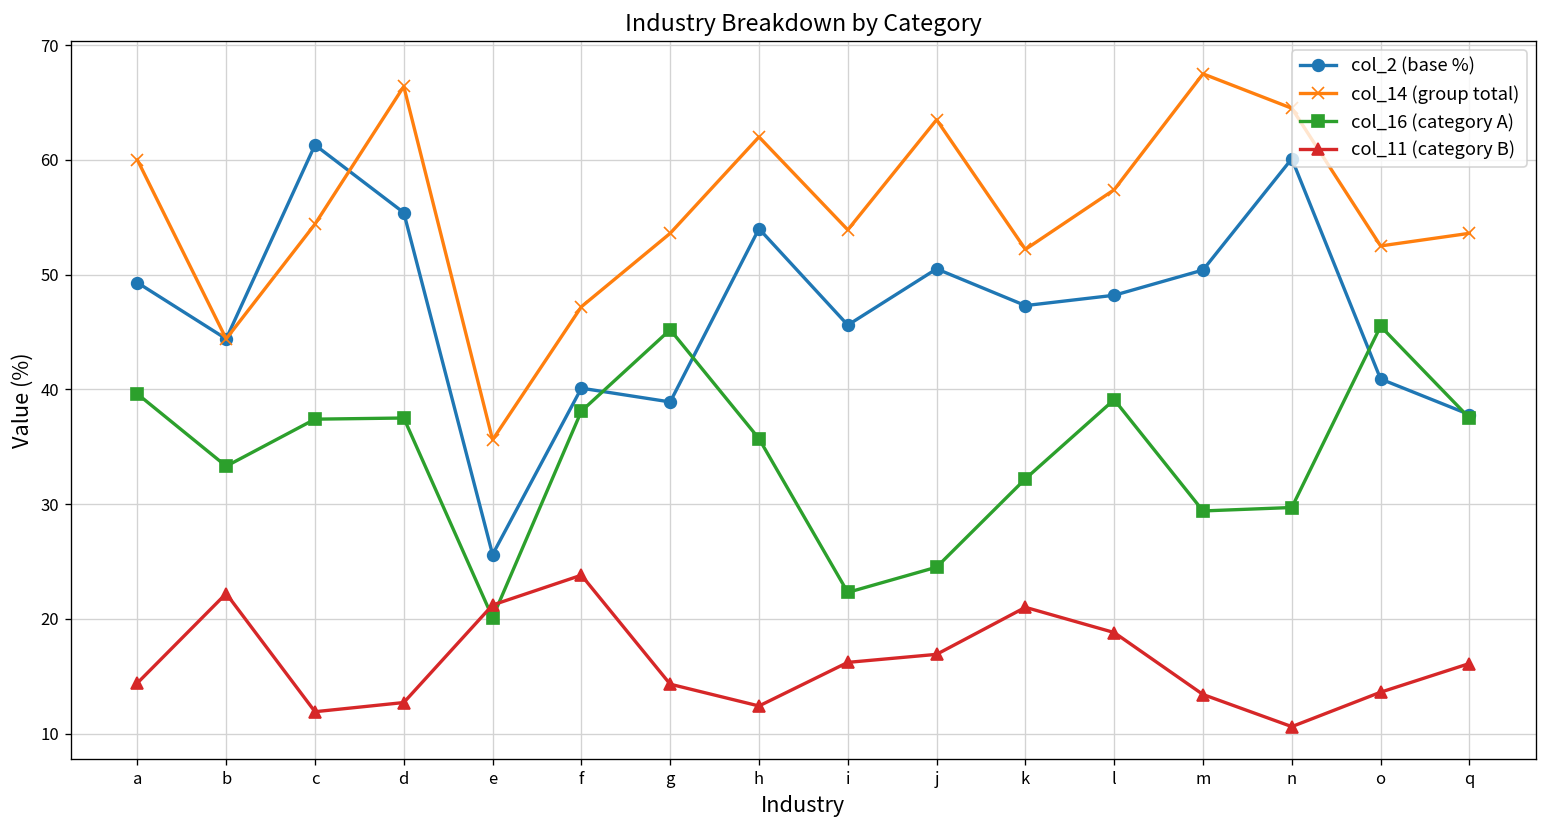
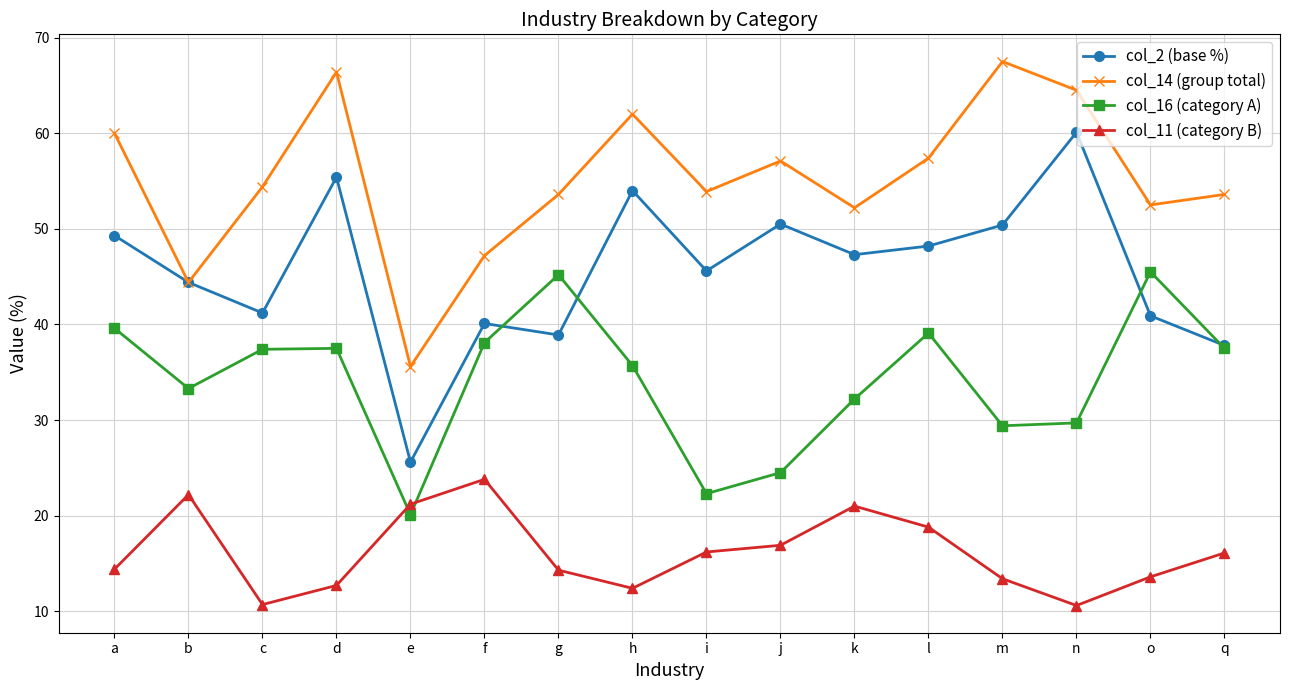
  {
    "col_2 (base %)": {
      "a": 49,
-     "c": 61,
+     "c": 41,
      "d": 55,
      "e": 26,
      "f": 40,
      "g": 39,
      "h": 54,
      "i": 46,
      "j": 51,
      "k": 47,
      "l": 48,
      "m": 50,
      "n": 60,
      "o": 41,
      "q": 38
    },
    "col_14 (group total)": {
      "a": 60,
      "c": 54,
      "d": 66,
      "e": 36,
      "f": 47,
      "g": 54,
      "h": 62,
      "i": 54,
-     "j": 64,
+     "j": 57,
      "k": 52,
      "l": 57,
      "m": 68,
      "n": 65,
      "o": 53,
      "q": 54
    },
    "col_16 (category A)": {
      "a": 40,
      "b": 33,
      "c": 37,
      "d": 38,
      "e": 20,
      "f": 38,
      "g": 45,
      "h": 36,
      "i": 22,
      "j": 25,
      "k": 32,
      "l": 39,
      "m": 29,
      "n": 30,
      "o": 46,
      "q": 38
    },
    "col_11 (category B)": {
      "a": 14,
      "b": 22,
-     "c": 12,
+     "c": 11,
      "d": 13,
      "e": 21,
      "f": 24,
      "g": 14,
      "h": 12,
      "i": 16,
      "j": 17,
      "k": 21,
      "l": 19,
      "m": 13,
      "n": 11,
      "o": 14,
      "q": 16
    }
  }
